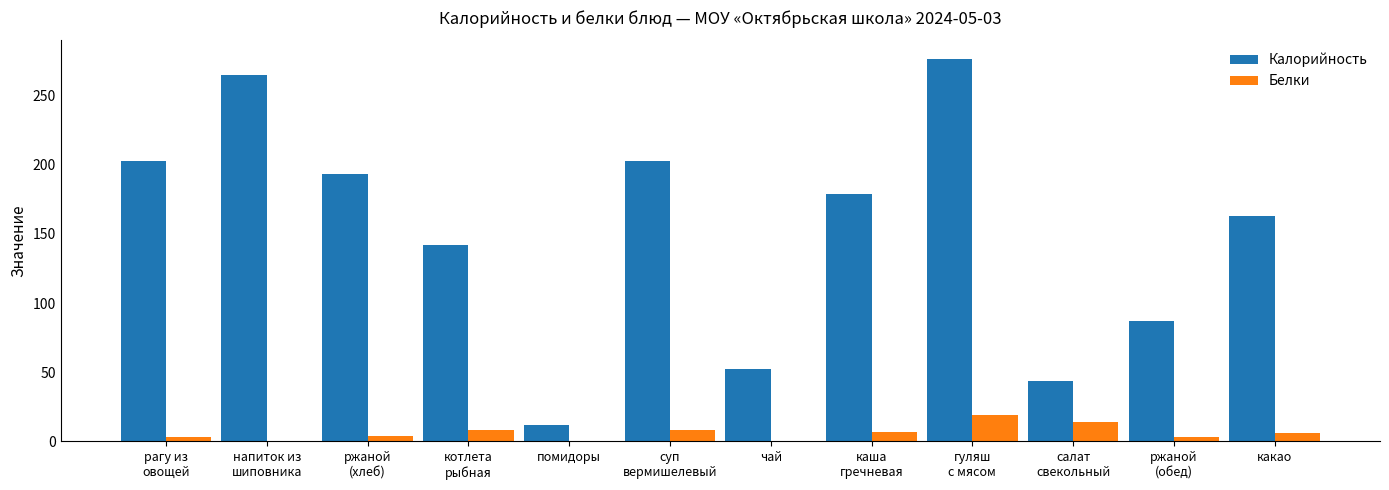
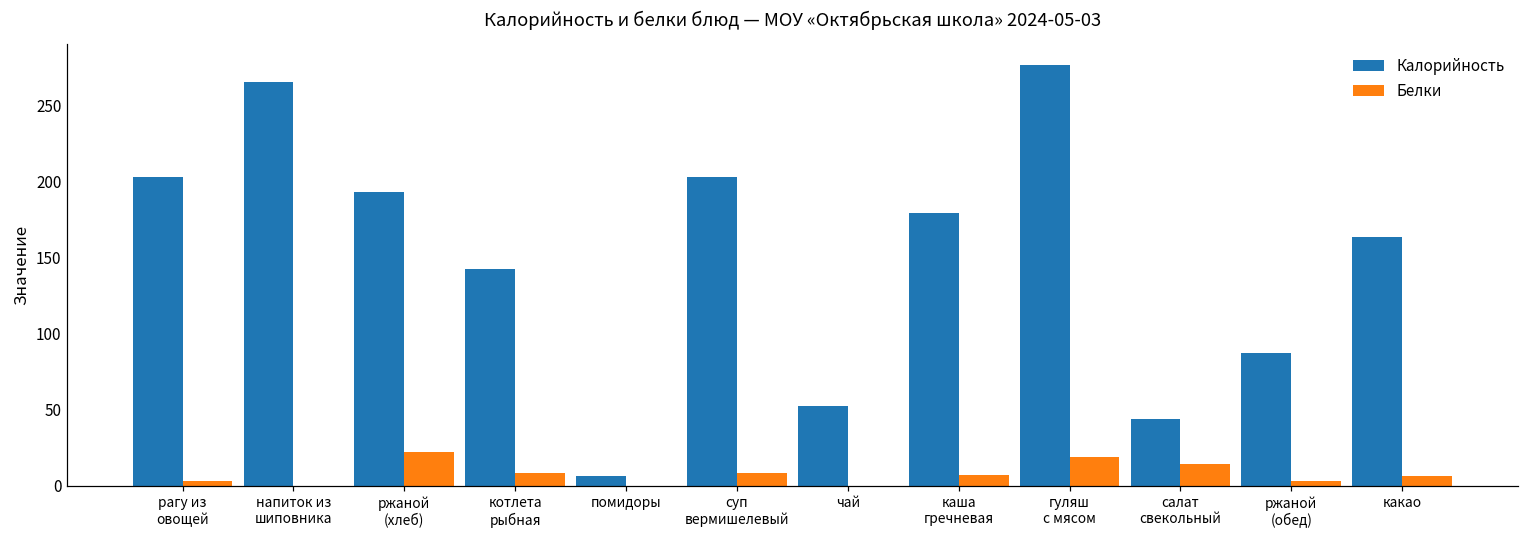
  {
    "Калорийность": {
      "рагу из овощей": 203,
      "напиток из шиповника": 265,
      "ржаной (хлеб)": 193,
      "котлета рыбная": 142,
-     "помидоры": 12,
+     "помидоры": 6,
      "суп вермишелевый": 203,
      "чай": 52,
      "каша гречневая": 179,
      "гуляш с мясом": 276,
      "салат свекольный": 44,
      "ржаной (обед)": 87,
      "какао": 163
    },
    "Белки": {
      "рагу из овощей": 3,
      "напиток из шиповника": 0,
-     "ржаной (хлеб)": 4,
+     "ржаной (хлеб)": 22,
      "котлета рыбная": 8,
      "помидоры": 0,
      "суп вермишелевый": 8,
      "чай": 0,
      "каша гречневая": 7,
      "гуляш с мясом": 19,
      "салат свекольный": 14,
      "ржаной (обед)": 3,
      "какао": 6
    }
  }
